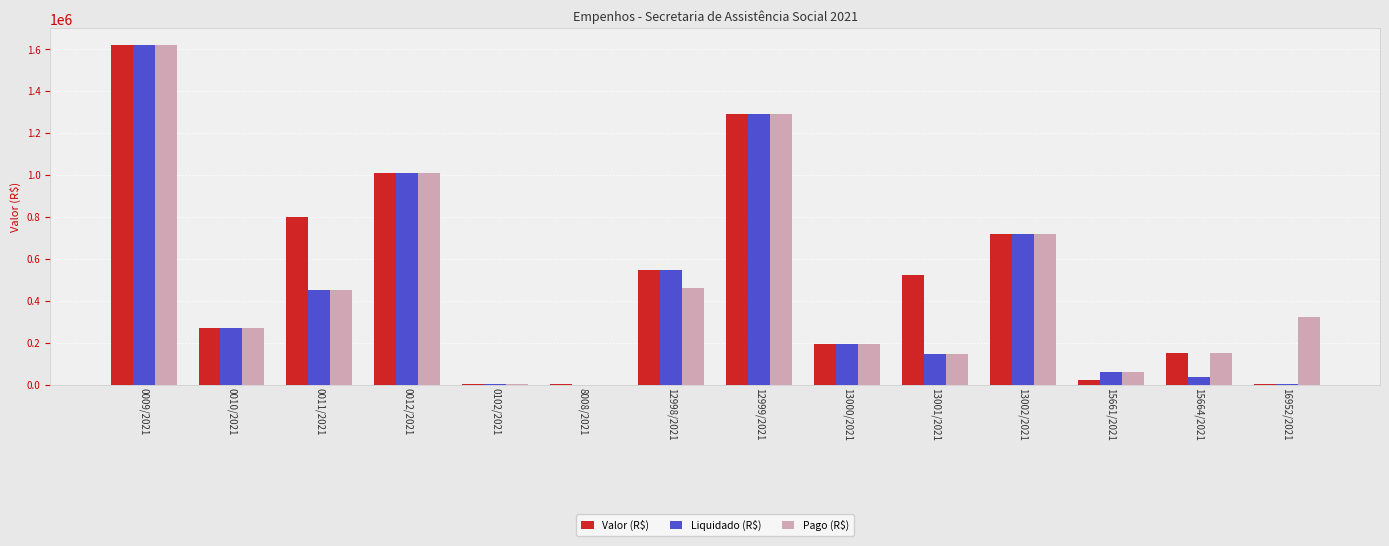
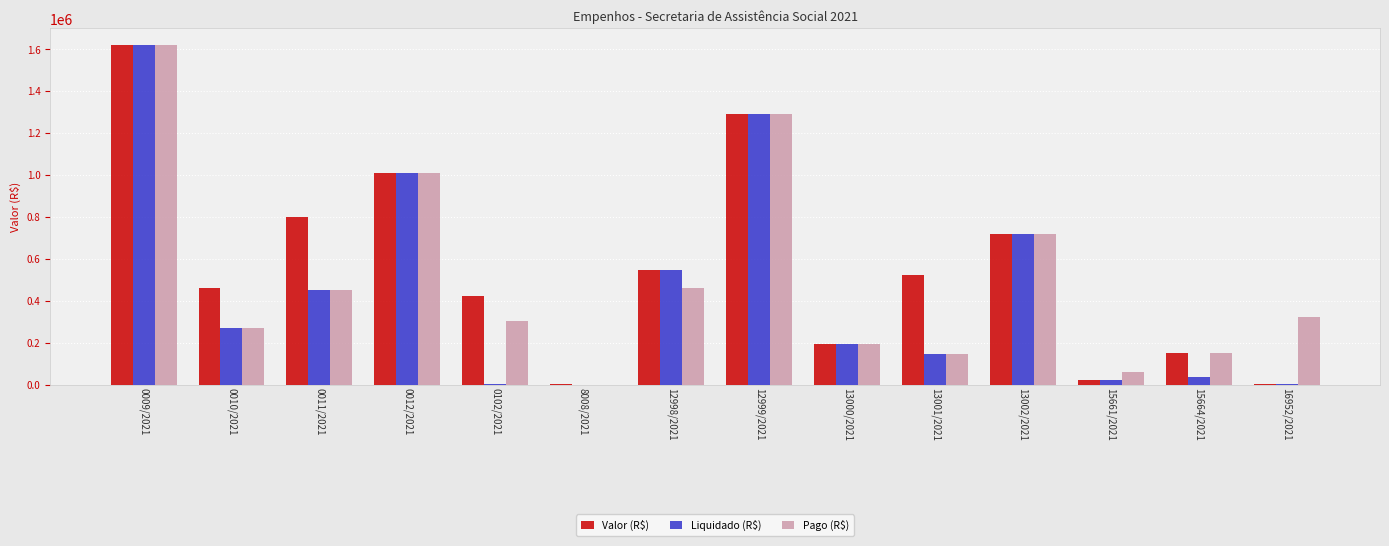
  {
    "Valor (R$)": {
      "0009/2021": 1620000,
-     "0010/2021": 270000,
+     "0010/2021": 460000,
      "0011/2021": 800000,
      "0012/2021": 1010000,
-     "0102/2021": 0,
+     "0102/2021": 420000,
      "12998/2021": 550000,
      "12999/2021": 1290000,
      "13000/2021": 190000,
      "13001/2021": 530000,
      "13002/2021": 720000,
      "15661/2021": 20000,
      "15664/2021": 150000
    },
    "Liquidado (R$)": {
      "0009/2021": 1620000,
      "0010/2021": 270000,
      "0011/2021": 450000,
      "0012/2021": 1010000,
      "8008/2021": 0,
      "12998/2021": 550000,
      "12999/2021": 1290000,
      "13000/2021": 190000,
      "13001/2021": 150000,
      "13002/2021": 720000,
-     "15661/2021": 60000,
+     "15661/2021": 20000,
      "15664/2021": 40000
    },
    "Pago (R$)": {
      "0009/2021": 1620000,
      "0010/2021": 270000,
      "0011/2021": 450000,
      "0012/2021": 1010000,
-     "0102/2021": 0,
+     "0102/2021": 300000,
      "8008/2021": 0,
      "12998/2021": 460000,
      "12999/2021": 1290000,
      "13000/2021": 190000,
      "13001/2021": 150000,
      "13002/2021": 720000,
      "15661/2021": 60000,
      "15664/2021": 150000,
      "16952/2021": 320000
    }
  }
